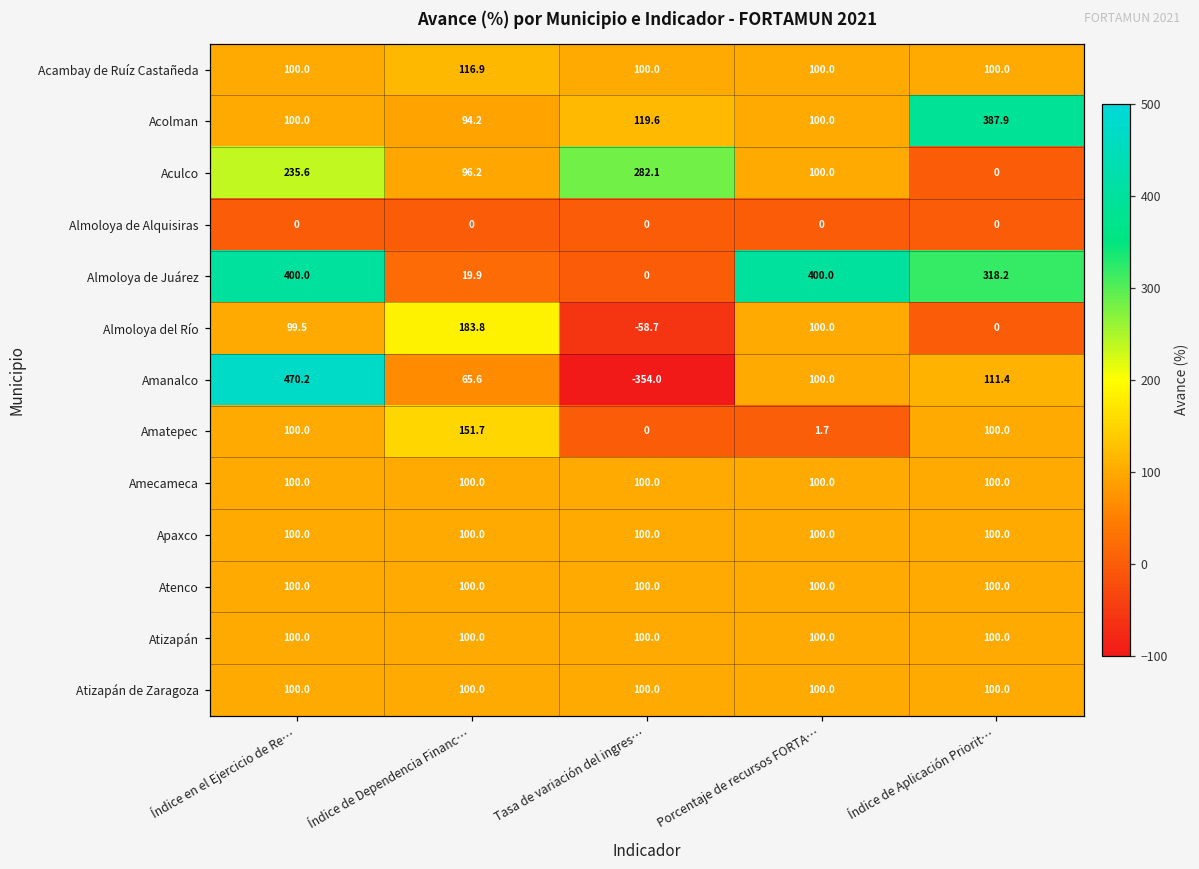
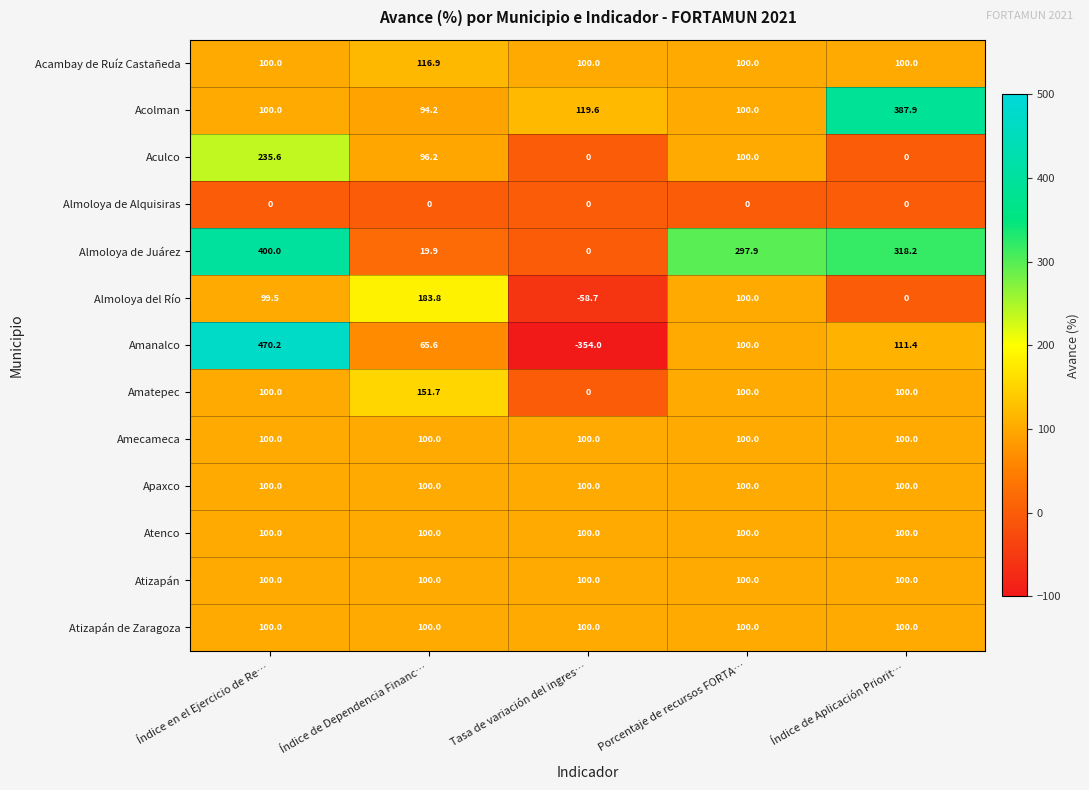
  {
    "Acambay de Ruíz Castañeda": {
      "Índice en el Ejercicio de Re…": 100.0,
      "Índice de Dependencia Financ…": 116.9,
      "Tasa de variación del ingres…": 100.0,
      "Porcentaje de recursos FORTA…": 100.0,
      "Índice de Aplicación Priorit…": 100.0
    },
    "Acolman": {
      "Índice en el Ejercicio de Re…": 100.0,
      "Índice de Dependencia Financ…": 94.2,
      "Tasa de variación del ingres…": 119.6,
      "Porcentaje de recursos FORTA…": 100.0,
      "Índice de Aplicación Priorit…": 387.9
    },
    "Aculco": {
      "Índice en el Ejercicio de Re…": 235.6,
      "Índice de Dependencia Financ…": 96.2,
-     "Tasa de variación del ingres…": 282.1,
+     "Tasa de variación del ingres…": 0,
      "Porcentaje de recursos FORTA…": 100.0,
      "Índice de Aplicación Priorit…": 0
    },
    "Almoloya de Alquisiras": {
      "Índice en el Ejercicio de Re…": 0,
      "Índice de Dependencia Financ…": 0,
      "Tasa de variación del ingres…": 0,
      "Porcentaje de recursos FORTA…": 0,
      "Índice de Aplicación Priorit…": 0
    },
    "Almoloya de Juárez": {
      "Índice en el Ejercicio de Re…": 400.0,
      "Índice de Dependencia Financ…": 19.9,
      "Tasa de variación del ingres…": 0,
-     "Porcentaje de recursos FORTA…": 400.0,
+     "Porcentaje de recursos FORTA…": 297.9,
      "Índice de Aplicación Priorit…": 318.2
    },
    "Almoloya del Río": {
      "Índice en el Ejercicio de Re…": 99.5,
      "Índice de Dependencia Financ…": 183.8,
      "Tasa de variación del ingres…": -58.7,
      "Porcentaje de recursos FORTA…": 100.0,
      "Índice de Aplicación Priorit…": 0
    },
    "Amanalco": {
      "Índice en el Ejercicio de Re…": 470.2,
      "Índice de Dependencia Financ…": 65.6,
      "Tasa de variación del ingres…": -354.0,
      "Porcentaje de recursos FORTA…": 100.0,
      "Índice de Aplicación Priorit…": 111.4
    },
    "Amatepec": {
      "Índice en el Ejercicio de Re…": 100.0,
      "Índice de Dependencia Financ…": 151.7,
      "Tasa de variación del ingres…": 0,
-     "Porcentaje de recursos FORTA…": 1.7,
+     "Porcentaje de recursos FORTA…": 100.0,
      "Índice de Aplicación Priorit…": 100.0
    },
    "Amecameca": {
      "Índice en el Ejercicio de Re…": 100.0,
      "Índice de Dependencia Financ…": 100.0,
      "Tasa de variación del ingres…": 100.0,
      "Porcentaje de recursos FORTA…": 100.0,
      "Índice de Aplicación Priorit…": 100.0
    },
    "Apaxco": {
      "Índice en el Ejercicio de Re…": 100.0,
      "Índice de Dependencia Financ…": 100.0,
      "Tasa de variación del ingres…": 100.0,
      "Porcentaje de recursos FORTA…": 100.0,
      "Índice de Aplicación Priorit…": 100.0
    },
    "Atenco": {
      "Índice en el Ejercicio de Re…": 100.0,
      "Índice de Dependencia Financ…": 100.0,
      "Tasa de variación del ingres…": 100.0,
      "Porcentaje de recursos FORTA…": 100.0,
      "Índice de Aplicación Priorit…": 100.0
    },
    "Atizapán": {
      "Índice en el Ejercicio de Re…": 100.0,
      "Índice de Dependencia Financ…": 100.0,
      "Tasa de variación del ingres…": 100.0,
      "Porcentaje de recursos FORTA…": 100.0,
      "Índice de Aplicación Priorit…": 100.0
    },
    "Atizapán de Zaragoza": {
      "Índice en el Ejercicio de Re…": 100.0,
      "Índice de Dependencia Financ…": 100.0,
      "Tasa de variación del ingres…": 100.0,
      "Porcentaje de recursos FORTA…": 100.0,
      "Índice de Aplicación Priorit…": 100.0
    }
  }
